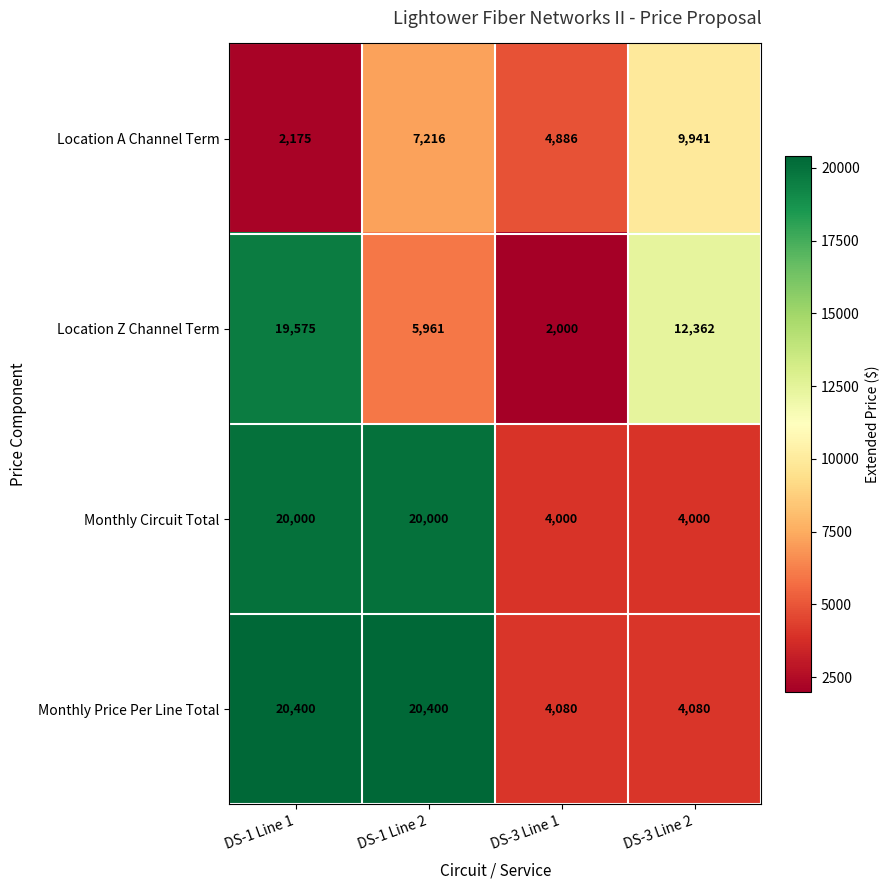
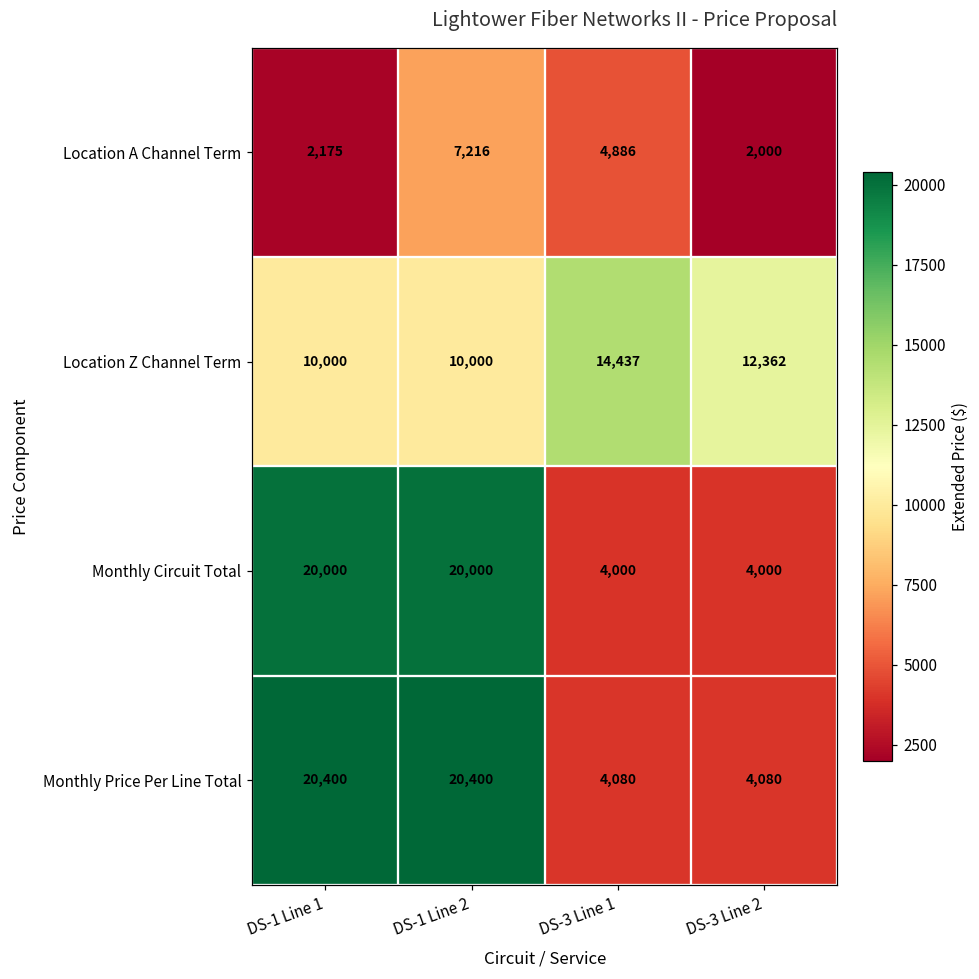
  {
    "Location A Channel Term": {
      "DS-1 Line 1": "2,175",
      "DS-1 Line 2": "7,216",
      "DS-3 Line 1": "4,886",
-     "DS-3 Line 2": "9,941"
+     "DS-3 Line 2": "2,000"
    },
    "Location Z Channel Term": {
-     "DS-1 Line 1": "19,575",
-     "DS-1 Line 2": "5,961",
-     "DS-3 Line 1": "2,000",
+     "DS-1 Line 1": "10,000",
+     "DS-1 Line 2": "10,000",
+     "DS-3 Line 1": "14,437",
      "DS-3 Line 2": "12,362"
    },
    "Monthly Circuit Total": {
      "DS-1 Line 1": "20,000",
      "DS-1 Line 2": "20,000",
      "DS-3 Line 1": "4,000",
      "DS-3 Line 2": "4,000"
    },
    "Monthly Price Per Line Total": {
      "DS-1 Line 1": "20,400",
      "DS-1 Line 2": "20,400",
      "DS-3 Line 1": "4,080",
      "DS-3 Line 2": "4,080"
    }
  }
